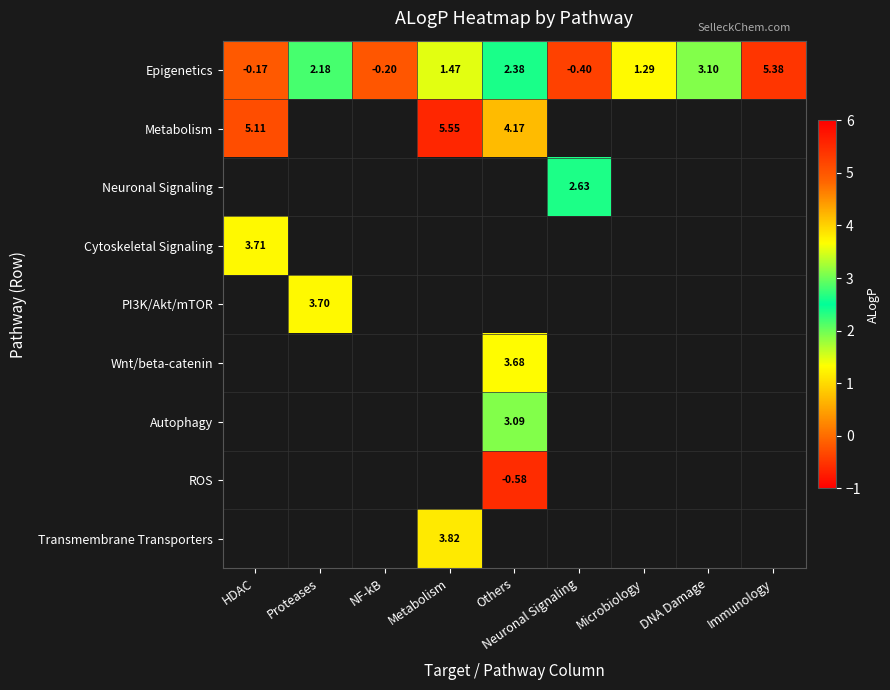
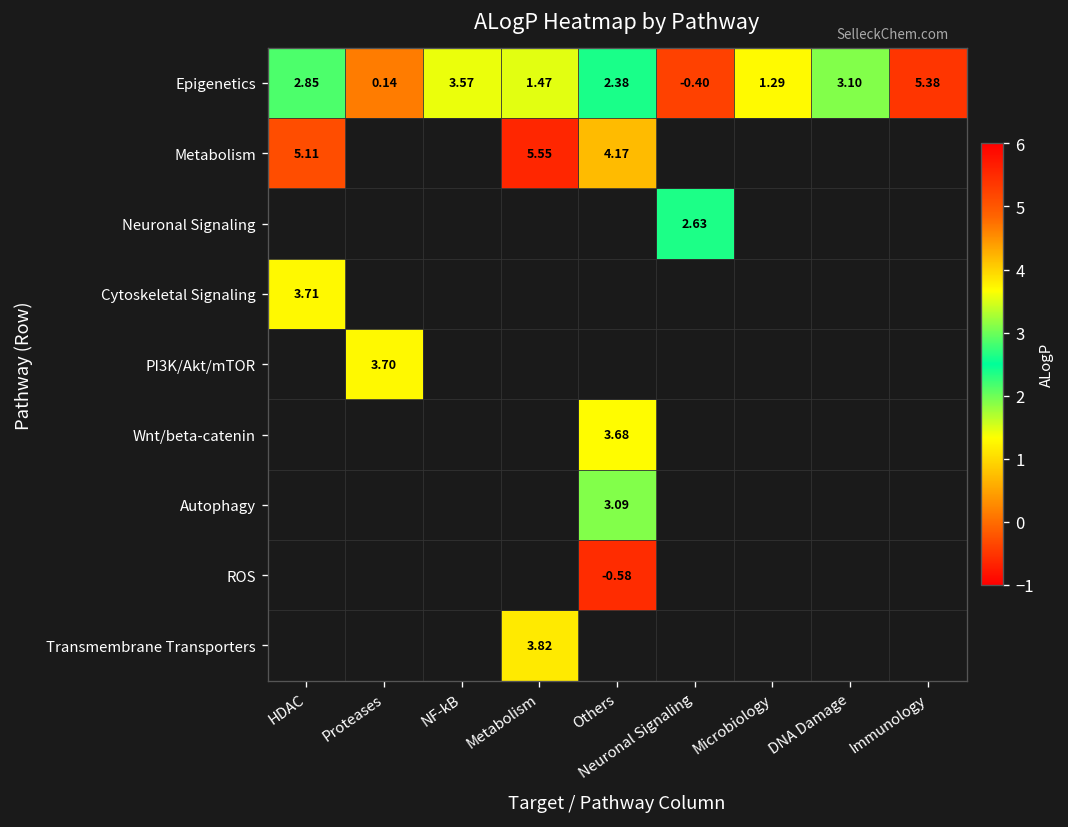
  {
    "Epigenetics": {
-     "HDAC": -0.17,
-     "Proteases": 2.18,
-     "NF-kB": -0.20,
+     "HDAC": 2.85,
+     "Proteases": 0.14,
+     "NF-kB": 3.57,
      "Metabolism": 1.47,
      "Others": 2.38,
      "Neuronal Signaling": -0.40,
      "Microbiology": 1.29,
      "DNA Damage": 3.10,
      "Immunology": 5.38
    },
    "Metabolism": {
      "HDAC": 5.11,
      "Metabolism": 5.55,
      "Others": 4.17
    },
    "Neuronal Signaling": {
      "Neuronal Signaling": 2.63
    },
    "Cytoskeletal Signaling": {
      "HDAC": 3.71
    },
    "PI3K/Akt/mTOR": {
      "Proteases": 3.70
    },
    "Wnt/beta-catenin": {
      "Others": 3.68
    },
    "Autophagy": {
      "Others": 3.09
    },
    "ROS": {
      "Others": -0.58
    },
    "Transmembrane Transporters": {
      "Metabolism": 3.82
    }
  }
